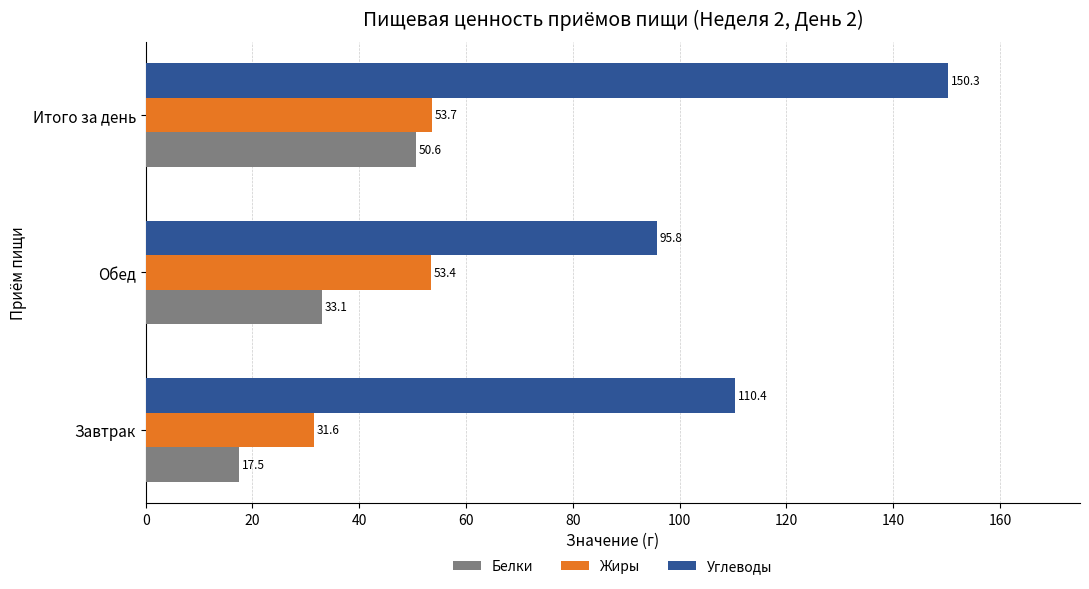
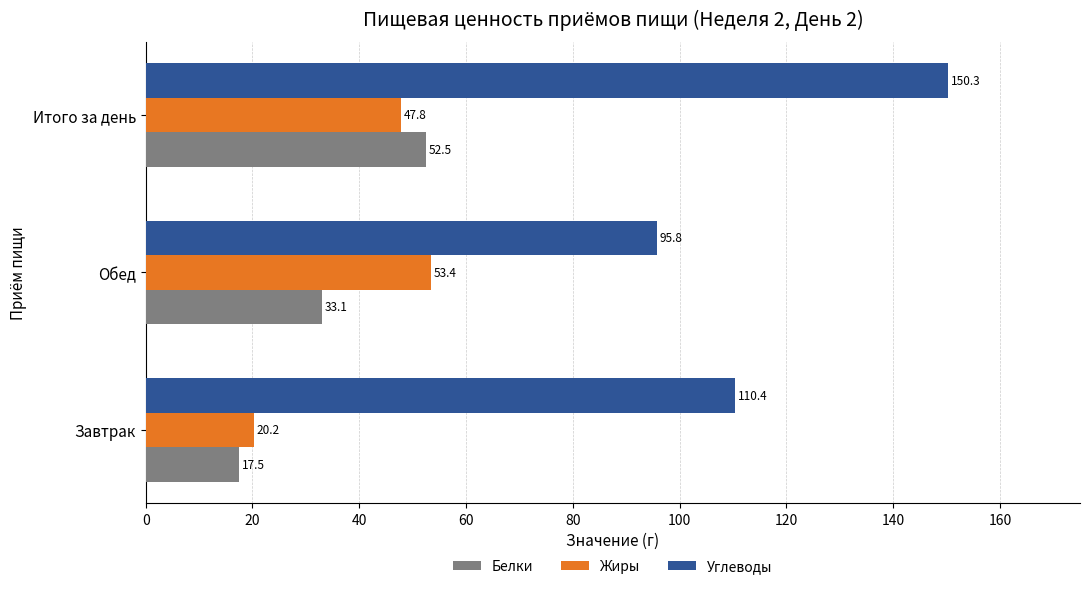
  {
    "Белки": {
-     "Итого за день": 50.6,
+     "Итого за день": 52.5,
      "Обед": 33.1,
      "Завтрак": 17.5
    },
    "Жиры": {
-     "Итого за день": 53.7,
+     "Итого за день": 47.8,
      "Обед": 53.4,
-     "Завтрак": 31.6
+     "Завтрак": 20.2
    },
    "Углеводы": {
      "Итого за день": 150.3,
      "Обед": 95.8,
      "Завтрак": 110.4
    }
  }
